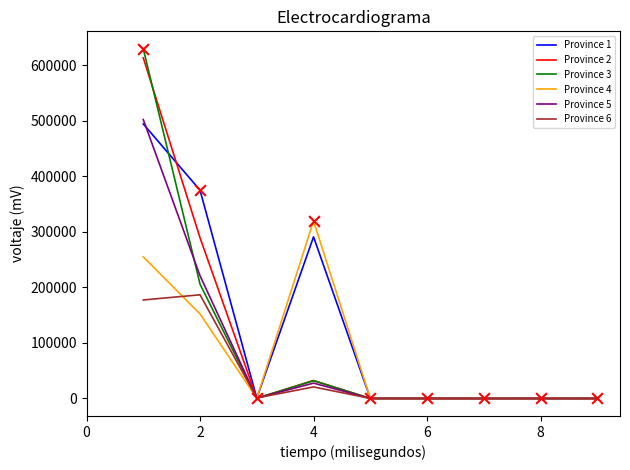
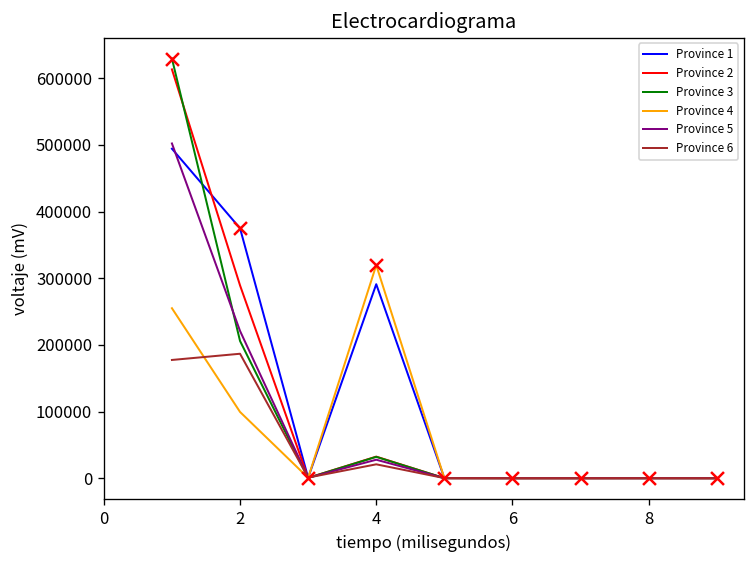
  {
    "Province 1": {
      "4": 290000
    },
    "Province 3": {
      "2": 210000
    },
    "Province 4": {
-     "2": 150000
+     "2": 100000
    },
    "Province 5": {
      "2": 220000
    },
    "Province 6": {
      "2": 190000,
      "4": 20000
    }
  }
